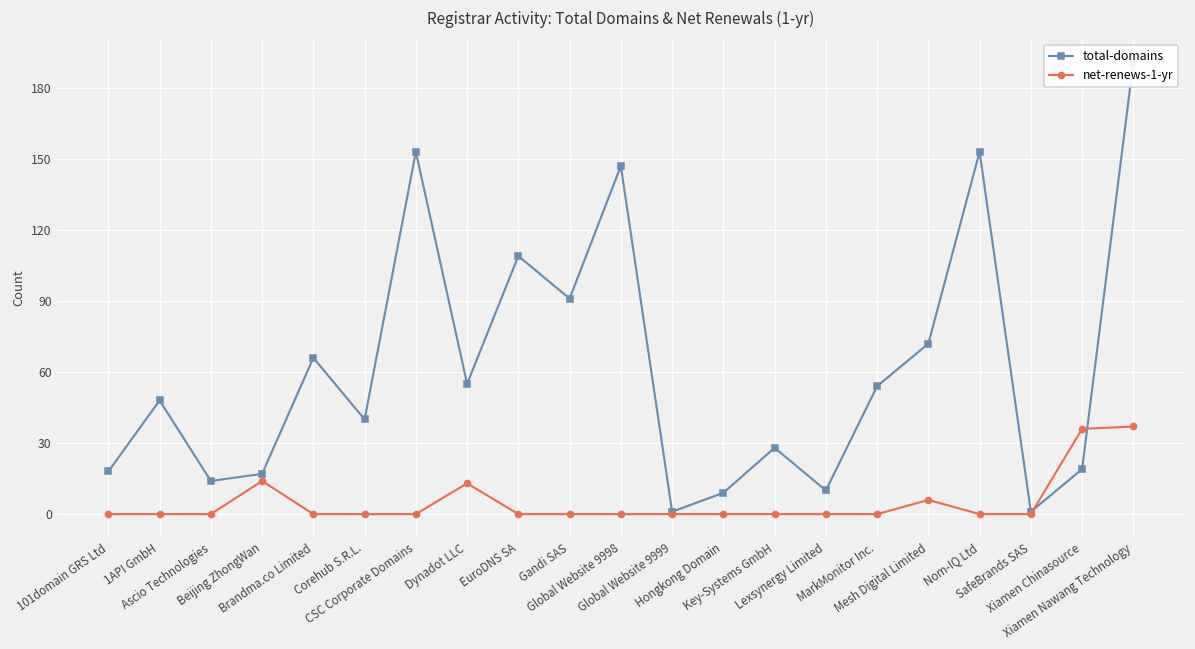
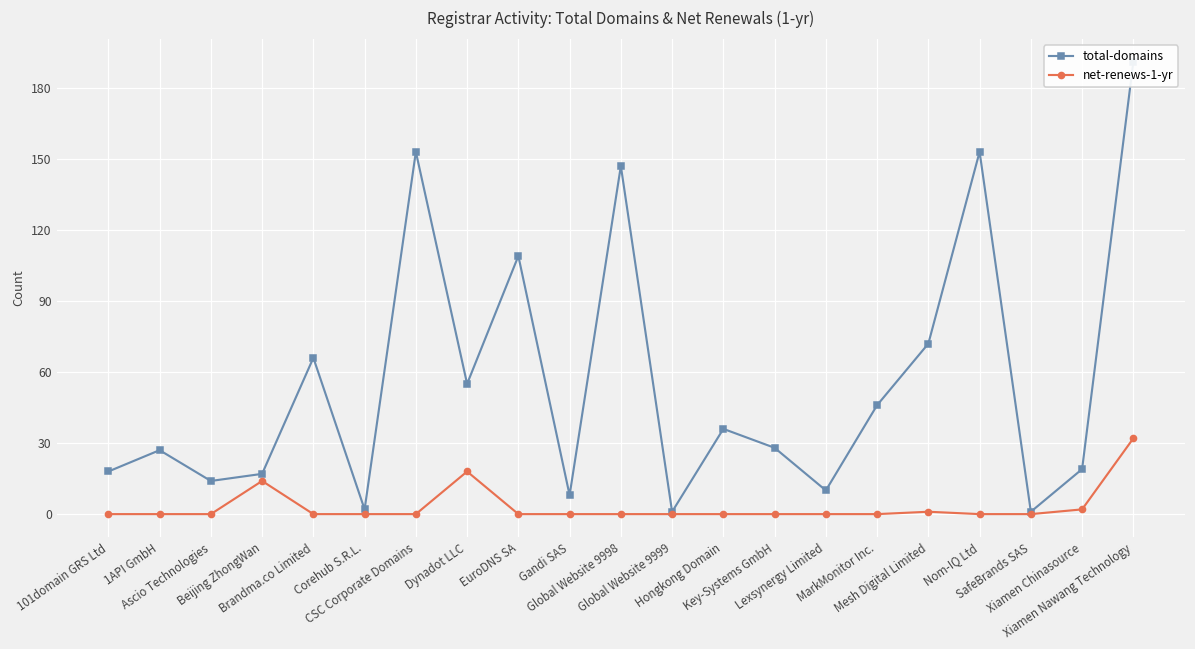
  {
    "total-domains": {
      "101domain GRS Ltd": 18,
-     "1API GmbH": 48,
+     "1API GmbH": 27,
      "Ascio Technologies": 14,
      "Beijing ZhongWan": 17,
      "Brandma.co Limited": 66,
-     "Corehub S.R.L.": 40,
+     "Corehub S.R.L.": 2,
      "CSC Corporate Domains": 153,
      "Dynadot LLC": 55,
      "EuroDNS SA": 109,
-     "Gandi SAS": 91,
+     "Gandi SAS": 8,
      "Global Website 9998": 147,
-     "Hongkong Domain": 9,
+     "Hongkong Domain": 36,
      "Key-Systems GmbH": 28,
      "Lexsynergy Limited": 10,
-     "MarkMonitor Inc.": 54,
+     "MarkMonitor Inc.": 46,
      "Mesh Digital Limited": 72,
      "Nom-IQ Ltd": 153,
      "Xiamen Chinasource": 19
    },
    "net-renews-1-yr": {
      "101domain GRS Ltd": 0,
      "1API GmbH": 0,
      "Ascio Technologies": 0,
      "Beijing ZhongWan": 14,
      "Brandma.co Limited": 0,
      "Corehub S.R.L.": 0,
      "CSC Corporate Domains": 0,
-     "Dynadot LLC": 13,
+     "Dynadot LLC": 18,
      "EuroDNS SA": 0,
      "Gandi SAS": 0,
      "Global Website 9998": 0,
      "Hongkong Domain": 0,
      "Key-Systems GmbH": 0,
      "Lexsynergy Limited": 0,
      "MarkMonitor Inc.": 0,
-     "Mesh Digital Limited": 6,
+     "Mesh Digital Limited": 1,
      "Nom-IQ Ltd": 0,
-     "Xiamen Chinasource": 36,
-     "Xiamen Nawang Technology": 37
+     "Xiamen Chinasource": 2,
+     "Xiamen Nawang Technology": 32
    }
  }
